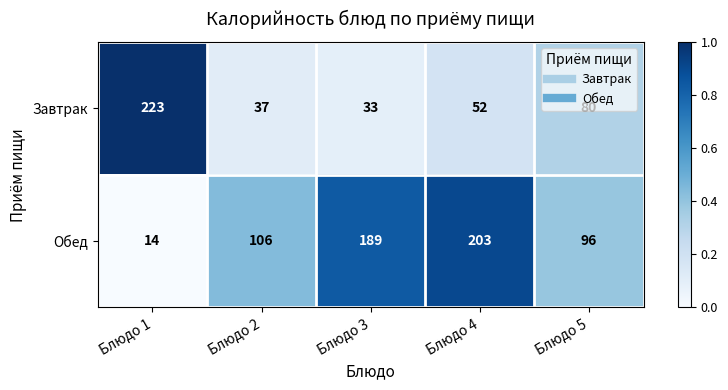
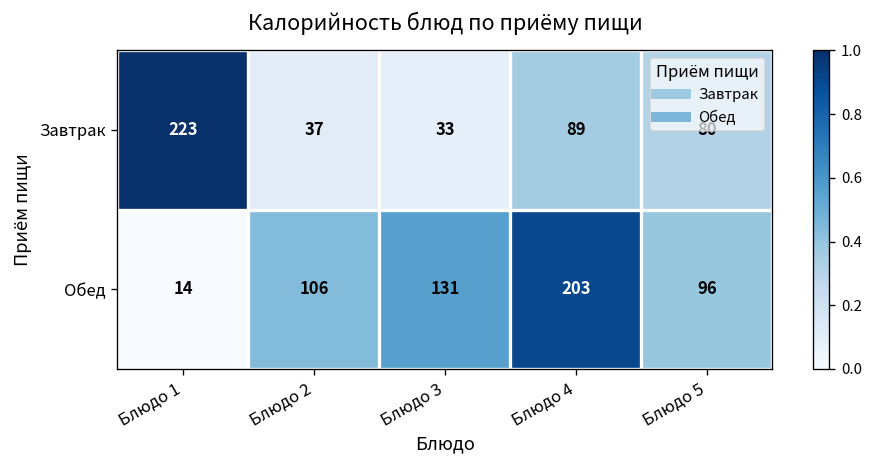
  {
    "Завтрак": {
      "Блюдо 1": 223,
      "Блюдо 2": 37,
      "Блюдо 3": 33,
-     "Блюдо 4": 52
+     "Блюдо 4": 89
    },
    "Обед": {
      "Блюдо 1": 14,
      "Блюдо 2": 106,
-     "Блюдо 3": 189,
+     "Блюдо 3": 131,
      "Блюдо 4": 203,
      "Блюдо 5": 96
    }
  }
